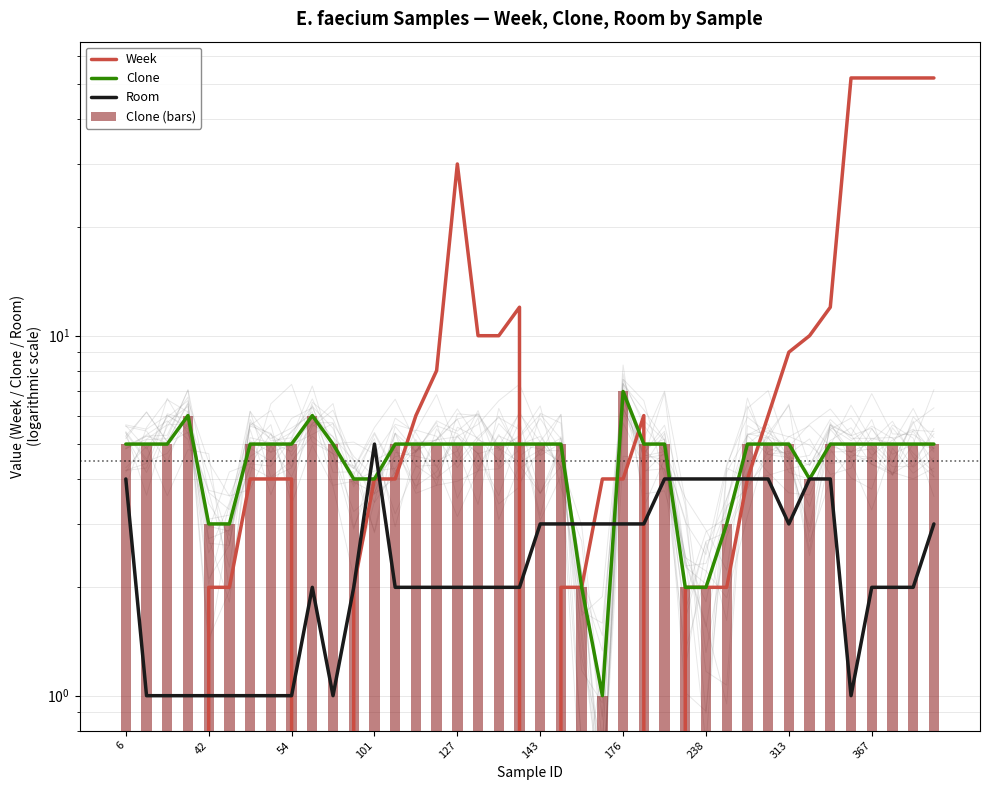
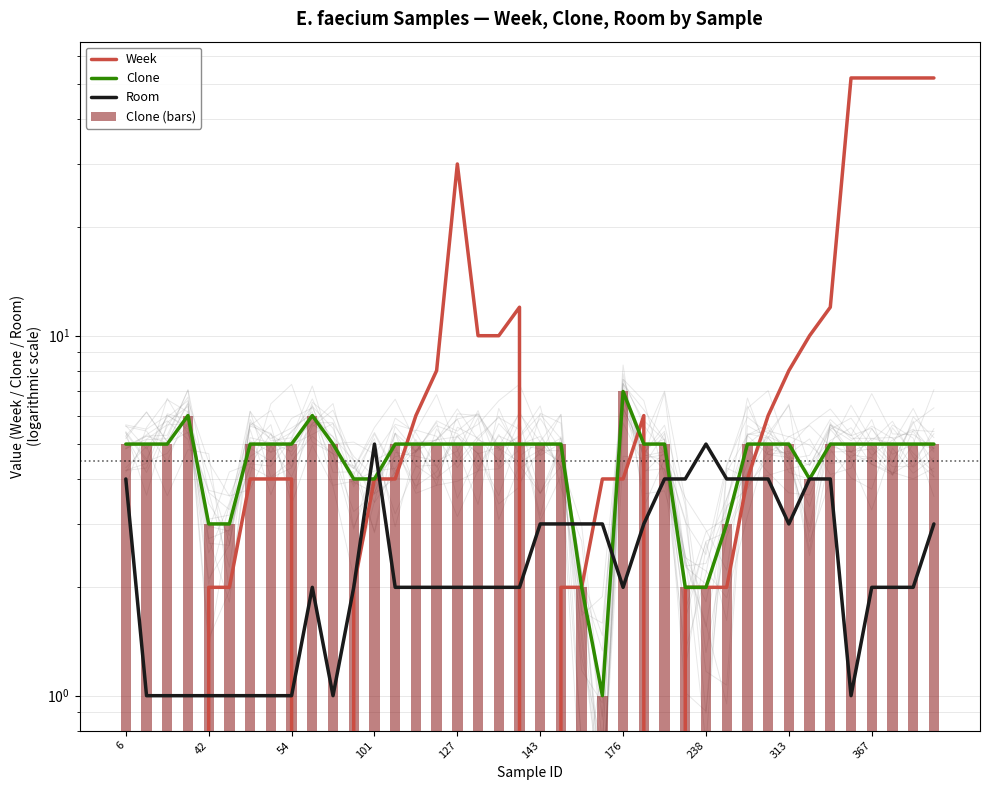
  {
    "Clone (bars)": {
      "42": 3,
      "54": 5,
      "101": 4,
      "127": 5,
      "143": 5,
      "176": 7,
      "238": 2,
      "313": 5,
      "367": 5
    },
    "Week": {
      "42": 2,
      "127": 30,
      "176": 4,
-     "313": 9,
+     "313": 8,
      "367": 52
    },
    "Clone": {
      "127": 5
    },
    "Room": {
      "42": 1,
      "54": 1,
      "101": 5,
      "127": 2,
      "143": 3,
-     "176": 3,
-     "238": 4,
+     "176": 2,
+     "238": 5,
      "313": 3,
      "367": 2
    }
  }
